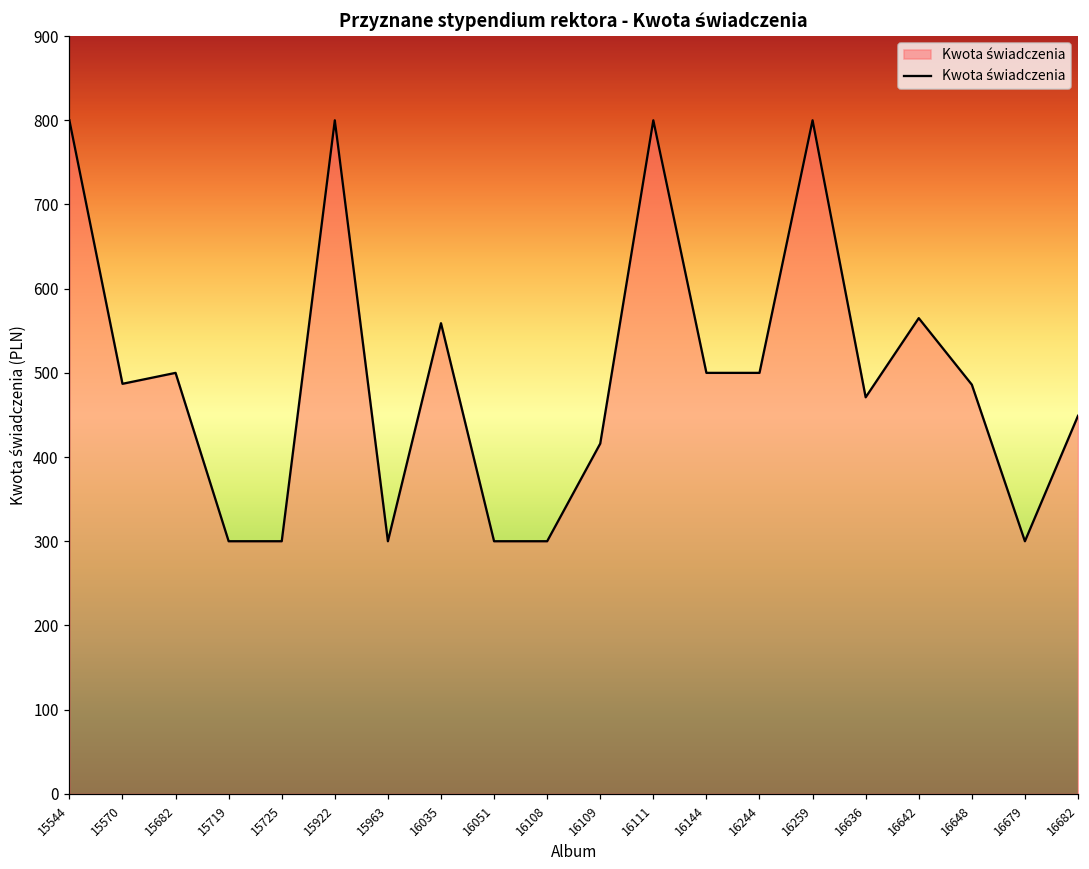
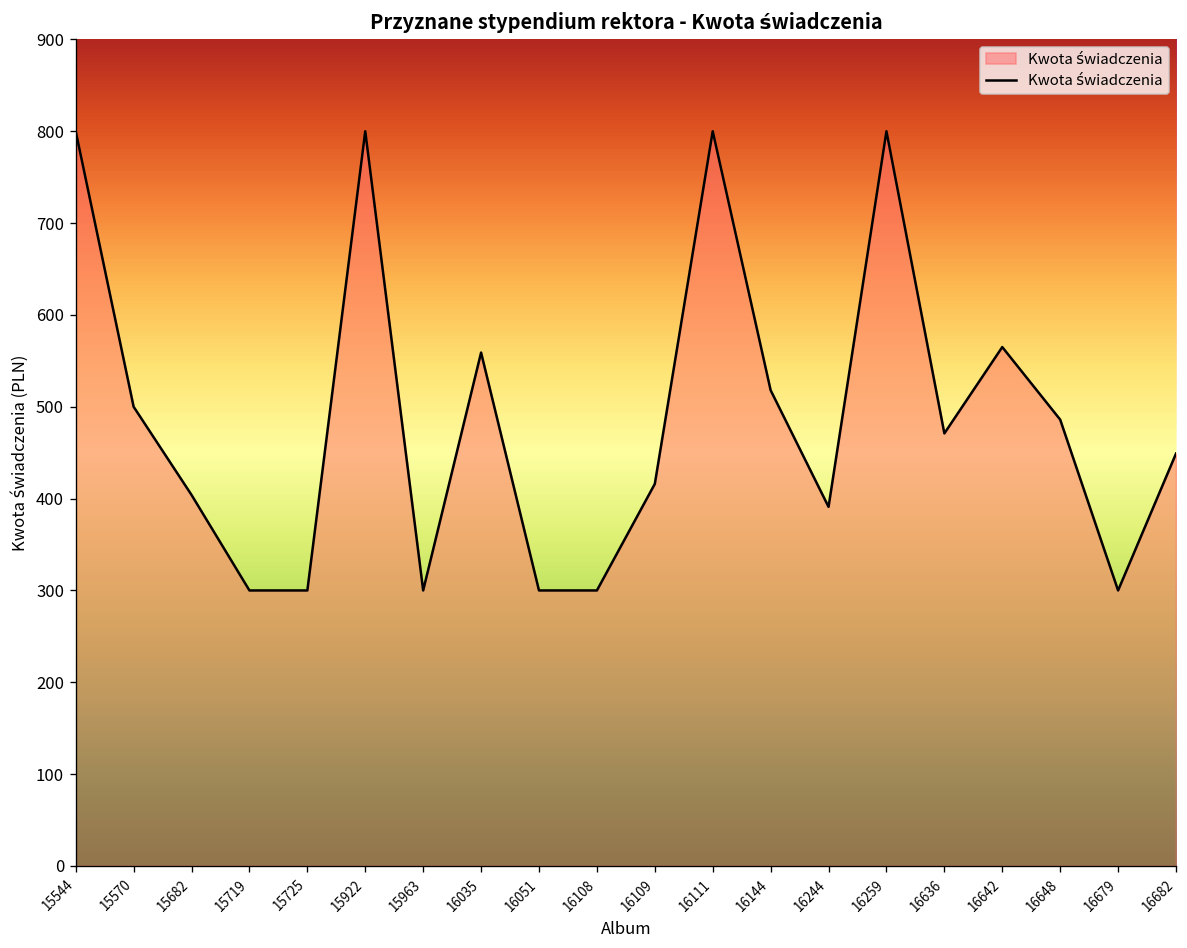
  {
    "15544": 800,
-   "15570": 490,
-   "15682": 500,
+   "15570": 500,
+   "15682": 400,
    "15719": 300,
    "15725": 300,
    "15922": 800,
    "15963": 300,
    "16035": 560,
    "16051": 300,
    "16108": 300,
    "16109": 420,
    "16111": 800,
-   "16144": 500,
-   "16244": 500,
+   "16144": 520,
+   "16244": 390,
    "16259": 800,
    "16636": 470,
    "16642": 570,
    "16648": 490,
    "16679": 300,
    "16682": 450
  }
